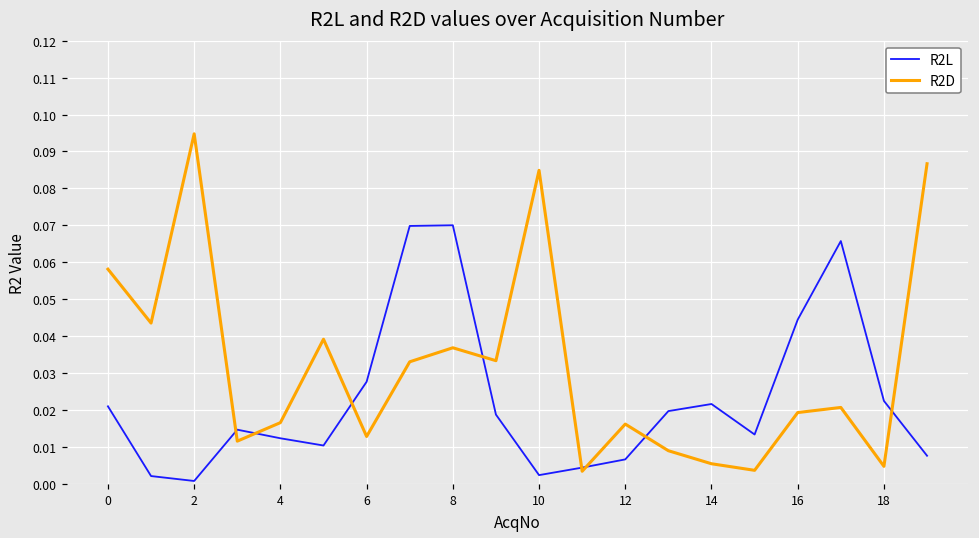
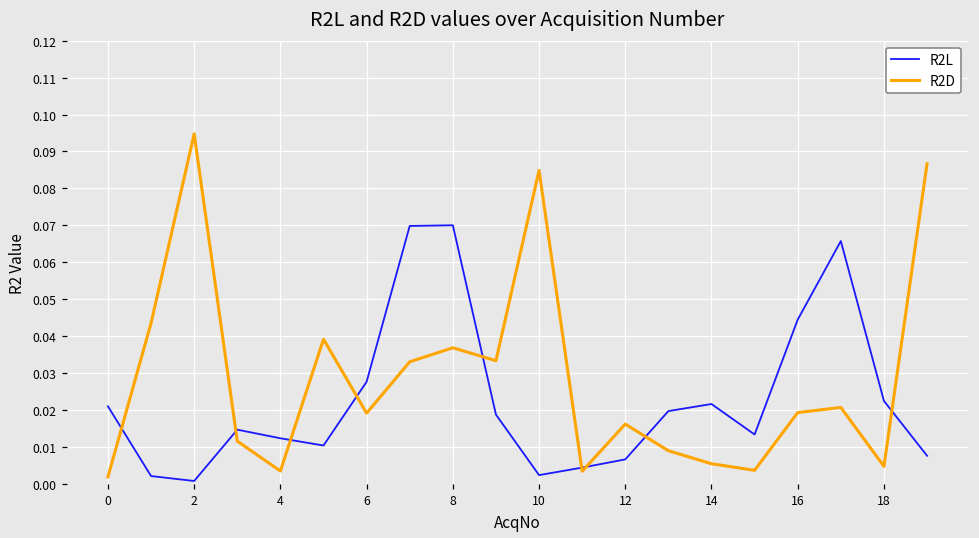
  {
    "R2L": {
      "0": 0.021,
      "2": 0.001,
      "4": 0.012,
      "6": 0.028,
      "8": 0.070,
      "10": 0.002,
      "12": 0.007,
      "14": 0.022,
      "16": 0.044,
      "18": 0.022
    },
    "R2D": {
-     "0": 0.058,
+     "0": 0.002,
      "2": 0.095,
-     "4": 0.017,
-     "6": 0.013,
+     "4": 0.003,
+     "6": 0.019,
      "8": 0.037,
      "10": 0.085,
      "12": 0.016,
      "14": 0.005,
      "16": 0.019,
      "18": 0.005
    }
  }
